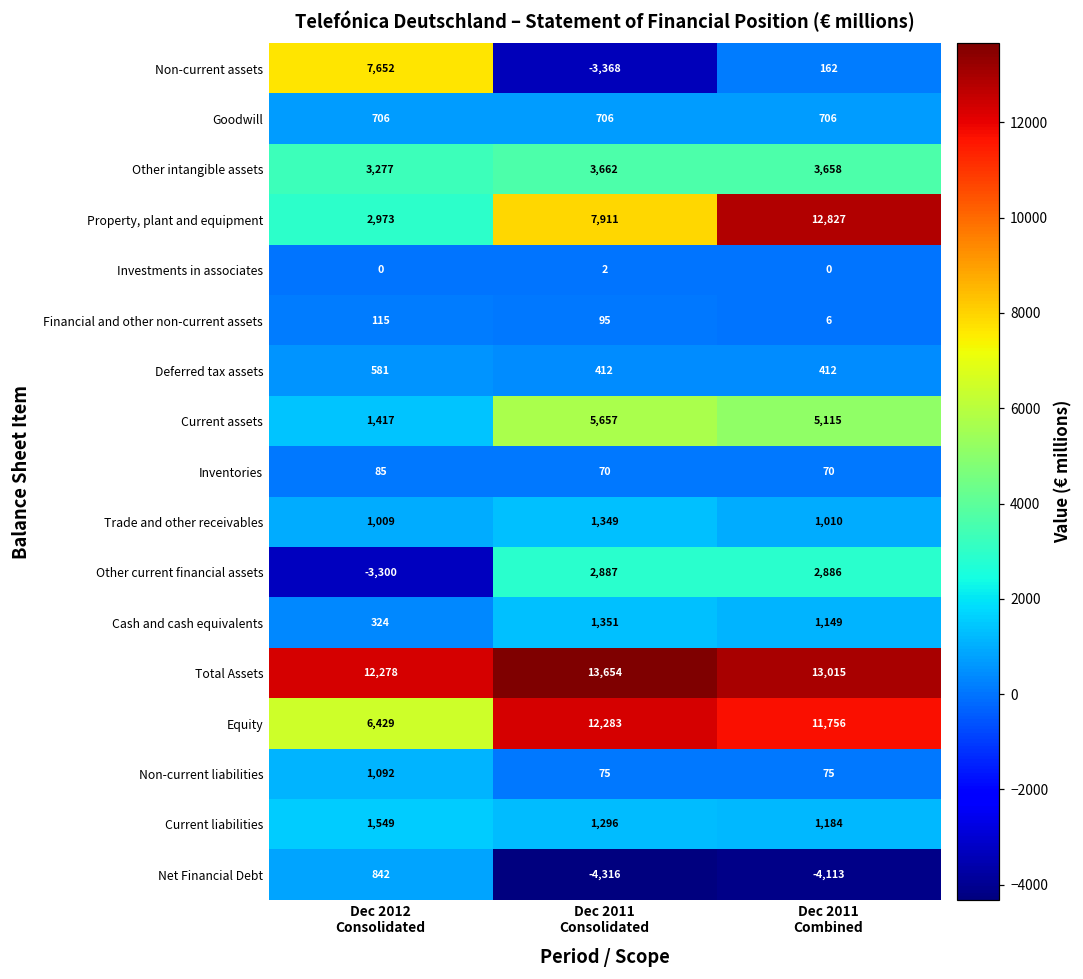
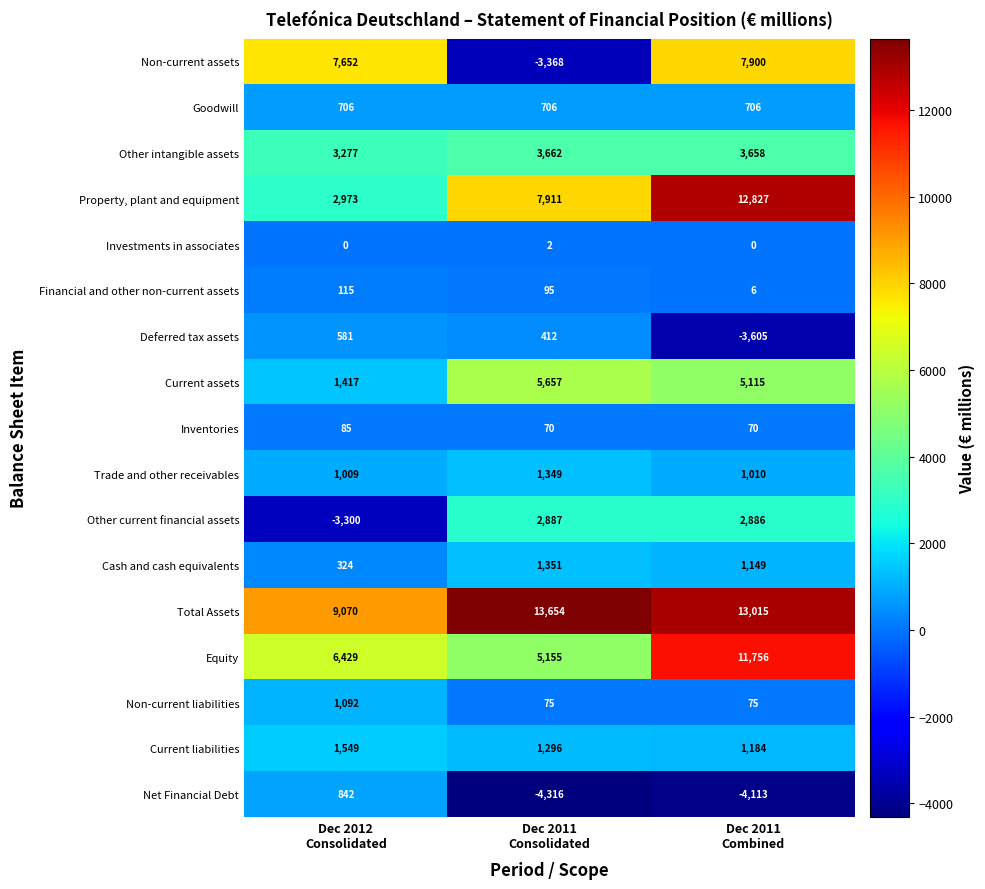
  {
    "Non-current assets": {
      "Dec 2012 Consolidated": "7,652",
      "Dec 2011 Consolidated": "-3,368",
-     "Dec 2011 Combined": "162"
+     "Dec 2011 Combined": "7,900"
    },
    "Goodwill": {
      "Dec 2012 Consolidated": "706",
      "Dec 2011 Consolidated": "706",
      "Dec 2011 Combined": "706"
    },
    "Other intangible assets": {
      "Dec 2012 Consolidated": "3,277",
      "Dec 2011 Consolidated": "3,662",
      "Dec 2011 Combined": "3,658"
    },
    "Property, plant and equipment": {
      "Dec 2012 Consolidated": "2,973",
      "Dec 2011 Consolidated": "7,911",
      "Dec 2011 Combined": "12,827"
    },
    "Investments in associates": {
      "Dec 2012 Consolidated": "0",
      "Dec 2011 Consolidated": "2",
      "Dec 2011 Combined": "0"
    },
    "Financial and other non-current assets": {
      "Dec 2012 Consolidated": "115",
      "Dec 2011 Consolidated": "95",
      "Dec 2011 Combined": "6"
    },
    "Deferred tax assets": {
      "Dec 2012 Consolidated": "581",
      "Dec 2011 Consolidated": "412",
-     "Dec 2011 Combined": "412"
+     "Dec 2011 Combined": "-3,605"
    },
    "Current assets": {
      "Dec 2012 Consolidated": "1,417",
      "Dec 2011 Consolidated": "5,657",
      "Dec 2011 Combined": "5,115"
    },
    "Inventories": {
      "Dec 2012 Consolidated": "85",
      "Dec 2011 Consolidated": "70",
      "Dec 2011 Combined": "70"
    },
    "Trade and other receivables": {
      "Dec 2012 Consolidated": "1,009",
      "Dec 2011 Consolidated": "1,349",
      "Dec 2011 Combined": "1,010"
    },
    "Other current financial assets": {
      "Dec 2012 Consolidated": "-3,300",
      "Dec 2011 Consolidated": "2,887",
      "Dec 2011 Combined": "2,886"
    },
    "Cash and cash equivalents": {
      "Dec 2012 Consolidated": "324",
      "Dec 2011 Consolidated": "1,351",
      "Dec 2011 Combined": "1,149"
    },
    "Total Assets": {
-     "Dec 2012 Consolidated": "12,278",
+     "Dec 2012 Consolidated": "9,070",
      "Dec 2011 Consolidated": "13,654",
      "Dec 2011 Combined": "13,015"
    },
    "Equity": {
      "Dec 2012 Consolidated": "6,429",
-     "Dec 2011 Consolidated": "12,283",
+     "Dec 2011 Consolidated": "5,155",
      "Dec 2011 Combined": "11,756"
    },
    "Non-current liabilities": {
      "Dec 2012 Consolidated": "1,092",
      "Dec 2011 Consolidated": "75",
      "Dec 2011 Combined": "75"
    },
    "Current liabilities": {
      "Dec 2012 Consolidated": "1,549",
      "Dec 2011 Consolidated": "1,296",
      "Dec 2011 Combined": "1,184"
    },
    "Net Financial Debt": {
      "Dec 2012 Consolidated": "842",
      "Dec 2011 Consolidated": "-4,316",
      "Dec 2011 Combined": "-4,113"
    }
  }
